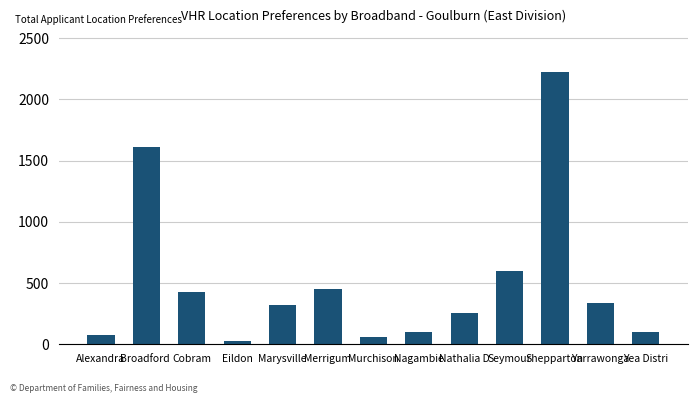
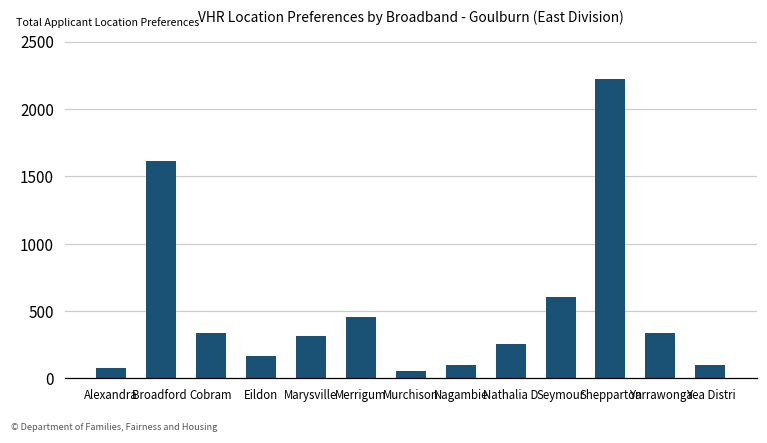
  {
    "Alexandra": 80,
    "Broadford": 1620,
-   "Cobram": 430,
-   "Eildon": 30,
+   "Cobram": 340,
+   "Eildon": 170,
    "Marysville": 320,
    "Merrigum": 450,
    "Murchison": 60,
    "Nagambie": 100,
    "Nathalia D": 260,
    "Seymour": 600,
    "Yea Distri": 100
  }
